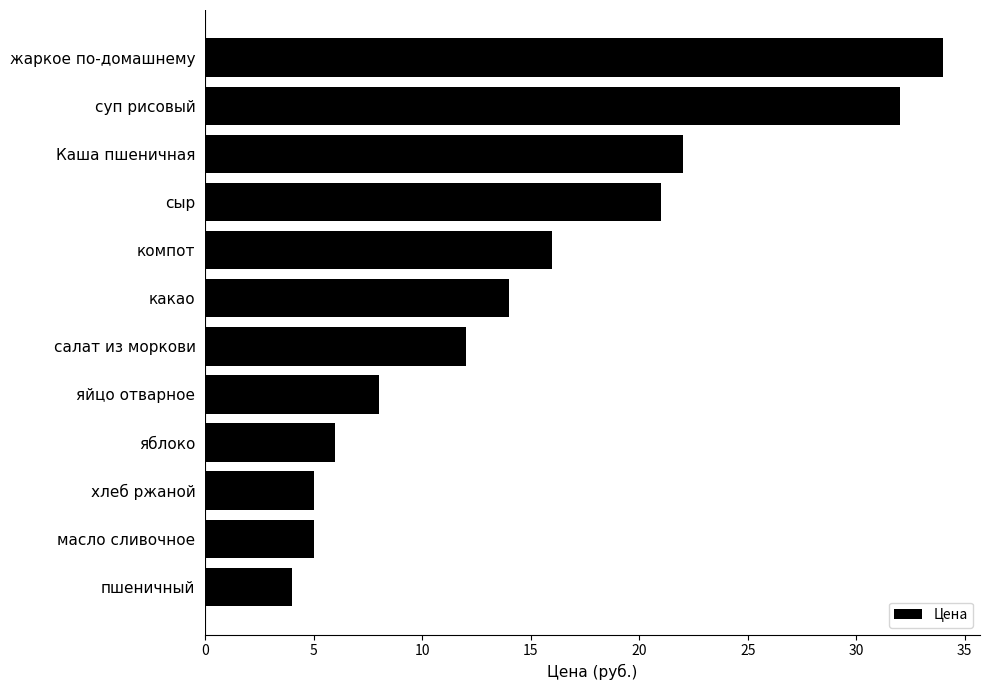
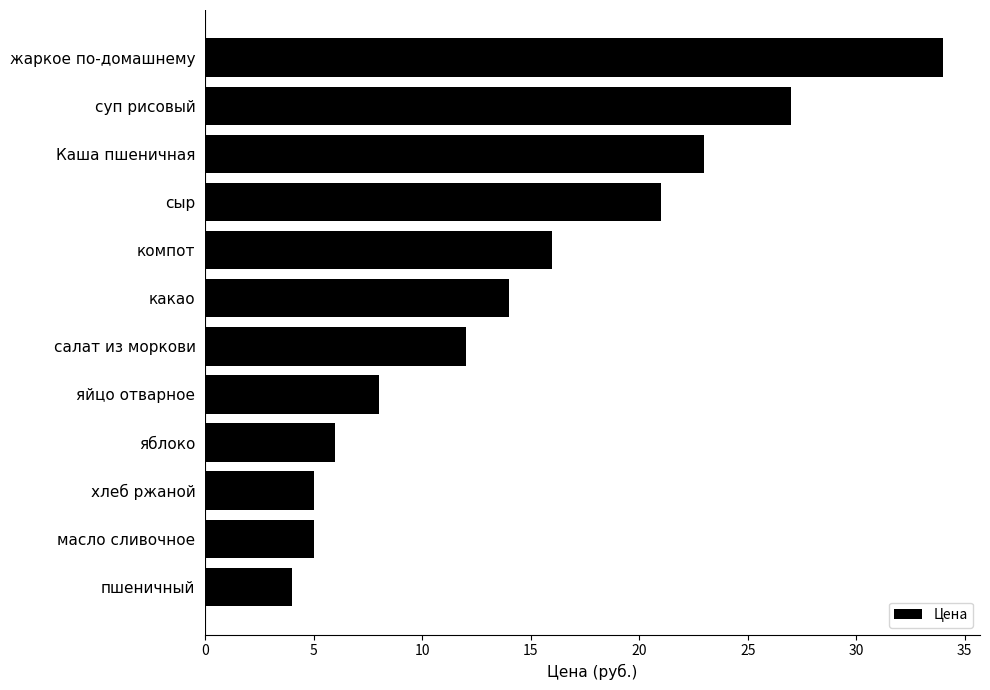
  {
    "жаркое по-домашнему": 34,
-   "суп рисовый": 32,
-   "Каша пшеничная": 22,
+   "суп рисовый": 27,
+   "Каша пшеничная": 23,
    "сыр": 21,
    "компот": 16,
    "какао": 14,
    "салат из моркови": 12,
    "яйцо отварное": 8,
    "яблоко": 6,
    "хлеб ржаной": 5,
    "масло сливочное": 5,
    "пшеничный": 4
  }
